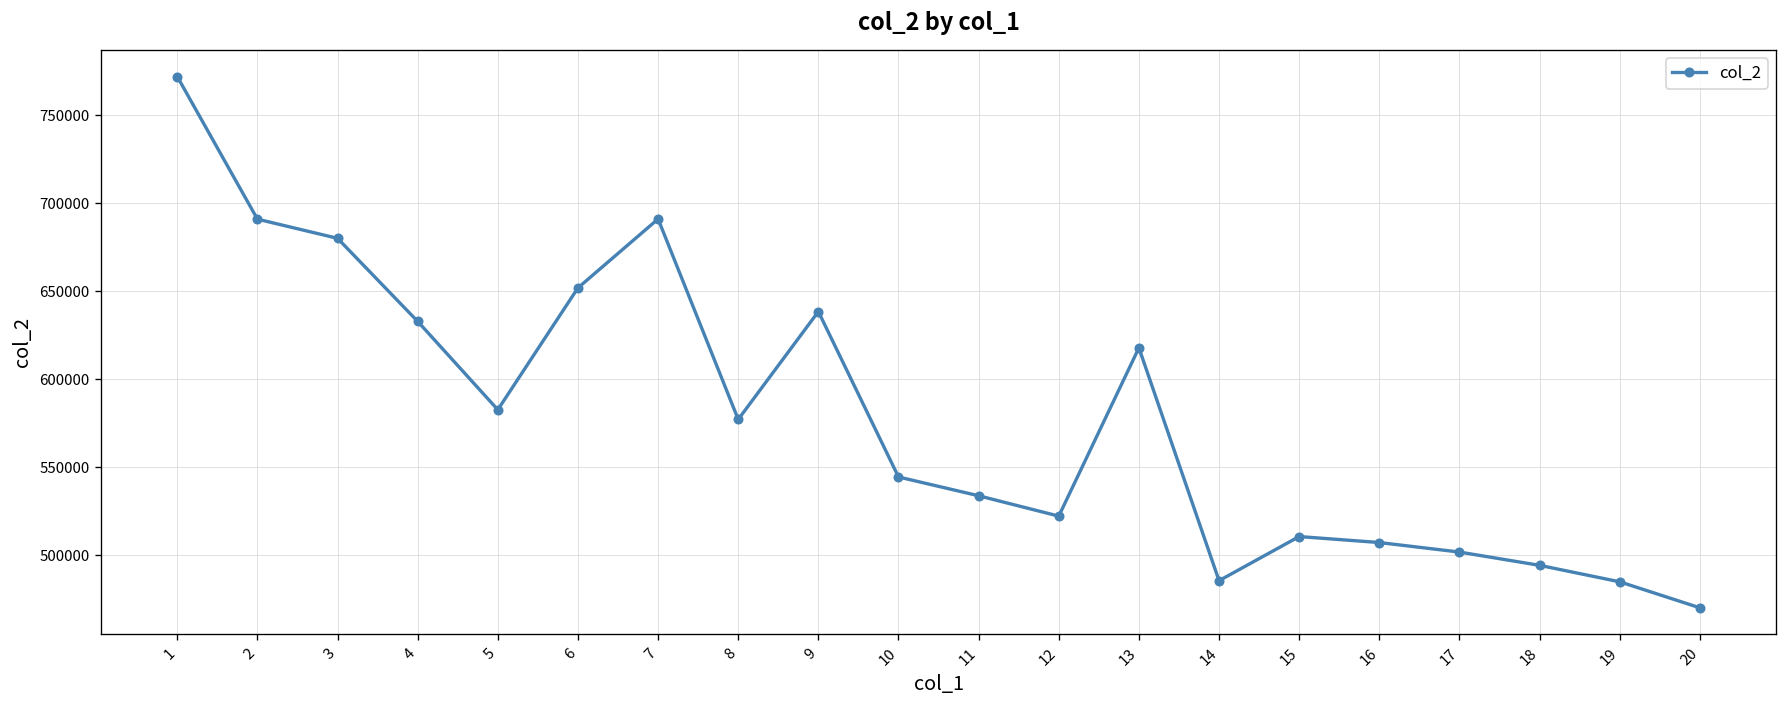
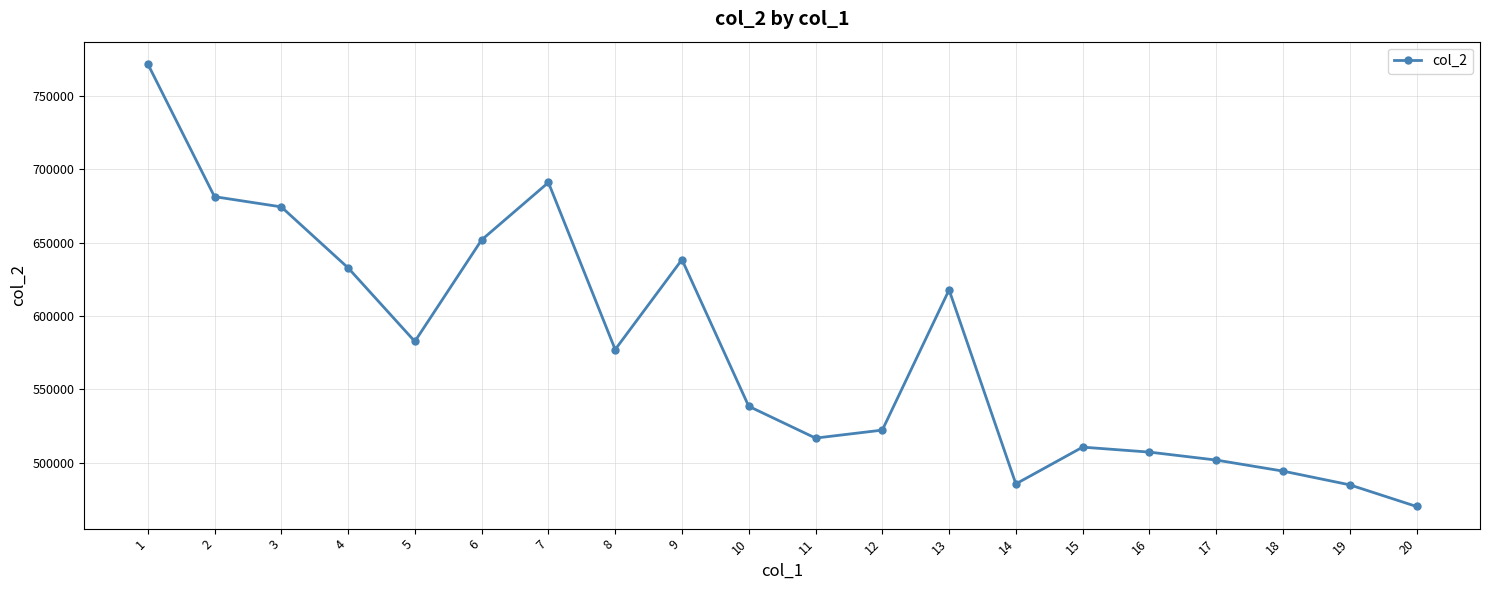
  {
    "1": 772000,
-   "2": 691000,
-   "3": 680000,
+   "2": 681000,
+   "3": 674000,
    "4": 633000,
    "5": 583000,
    "6": 652000,
    "7": 691000,
    "8": 577000,
    "9": 638000,
-   "10": 545000,
-   "11": 534000,
+   "10": 539000,
+   "11": 517000,
    "12": 522000,
    "13": 618000,
    "14": 486000,
    "15": 511000,
    "16": 507000,
    "17": 502000,
    "18": 494000,
    "19": 485000,
    "20": 470000
  }
